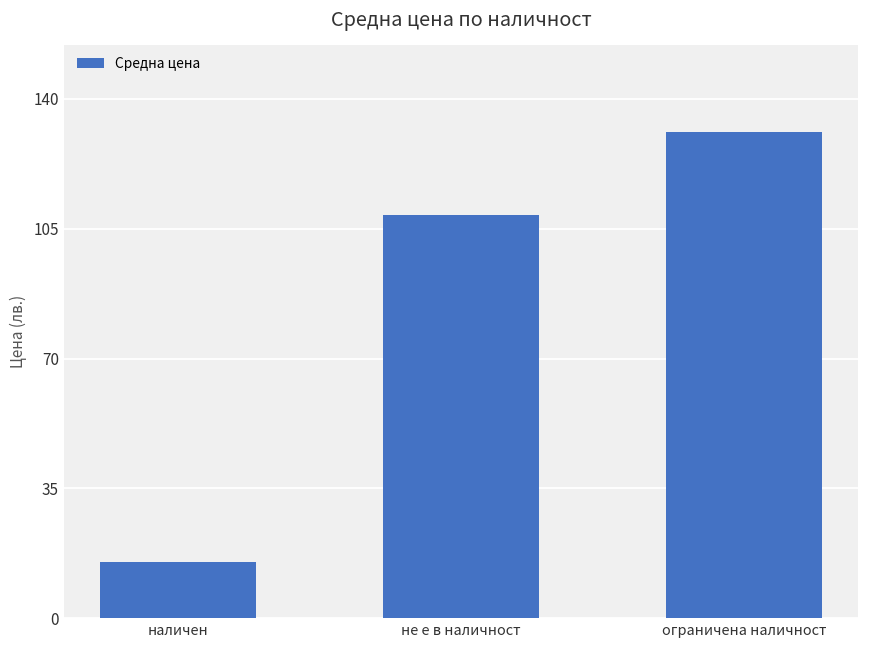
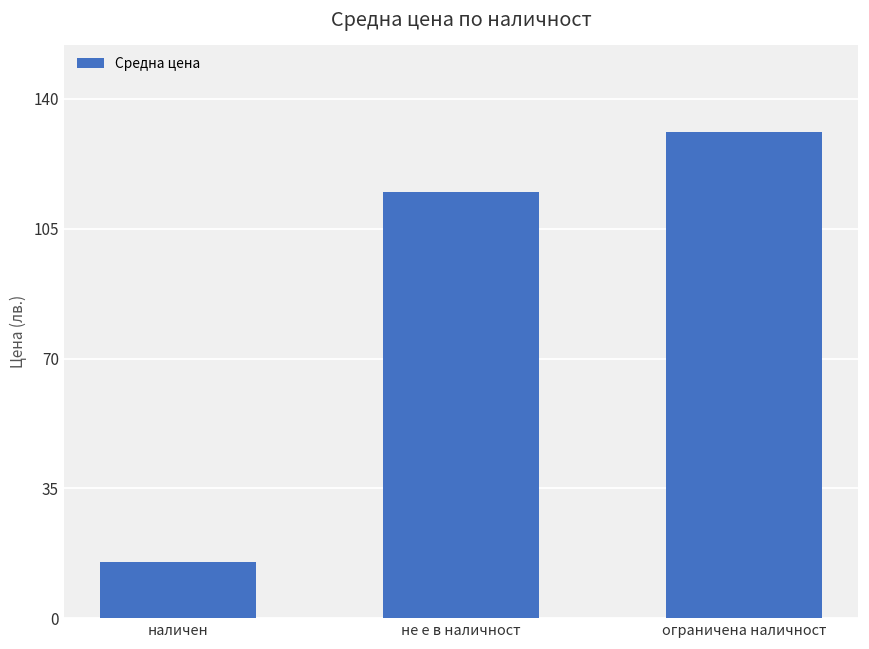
  {
    "наличен": 15,
-   "не е в наличност": 109,
+   "не е в наличност": 115,
    "ограничена наличност": 131
  }
